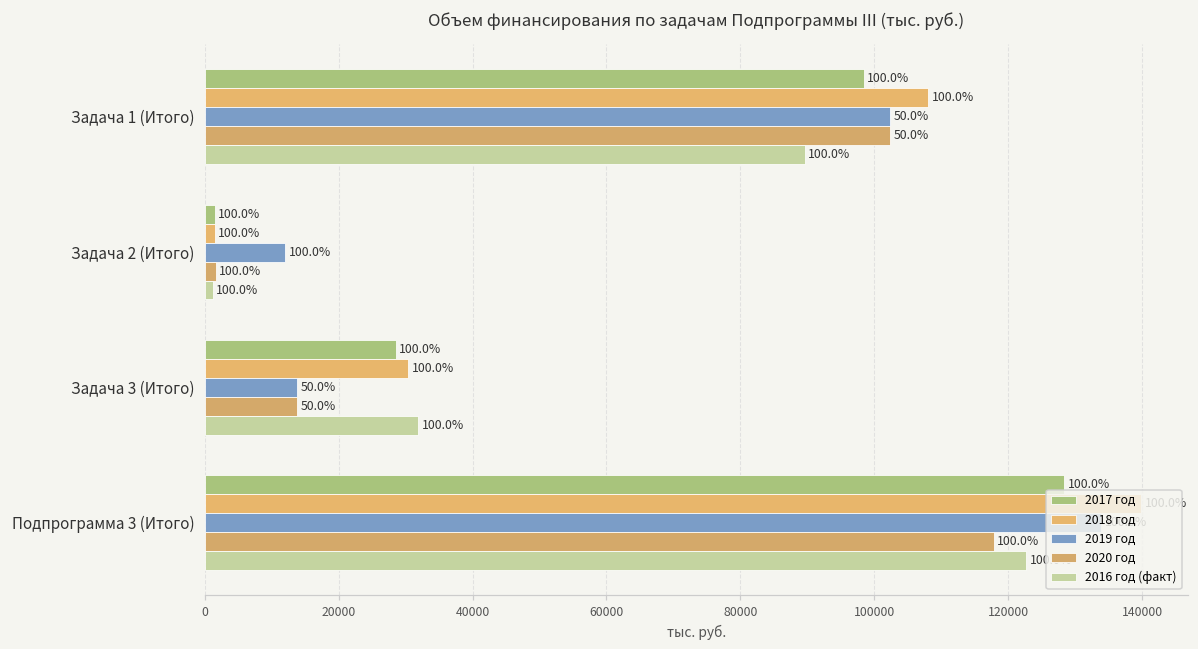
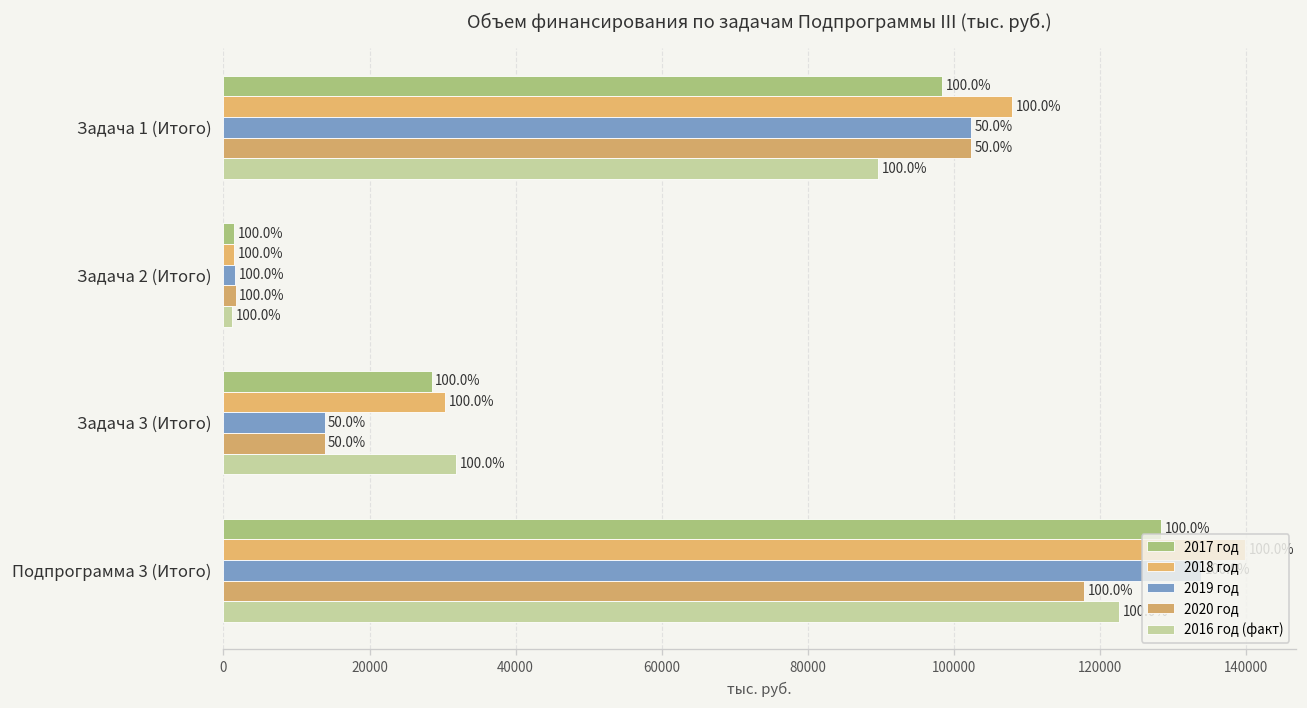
  {
    "2019 год": {
-     "Задача 2 (Итого)": 12000
+     "Задача 2 (Итого)": 2000
    }
  }
